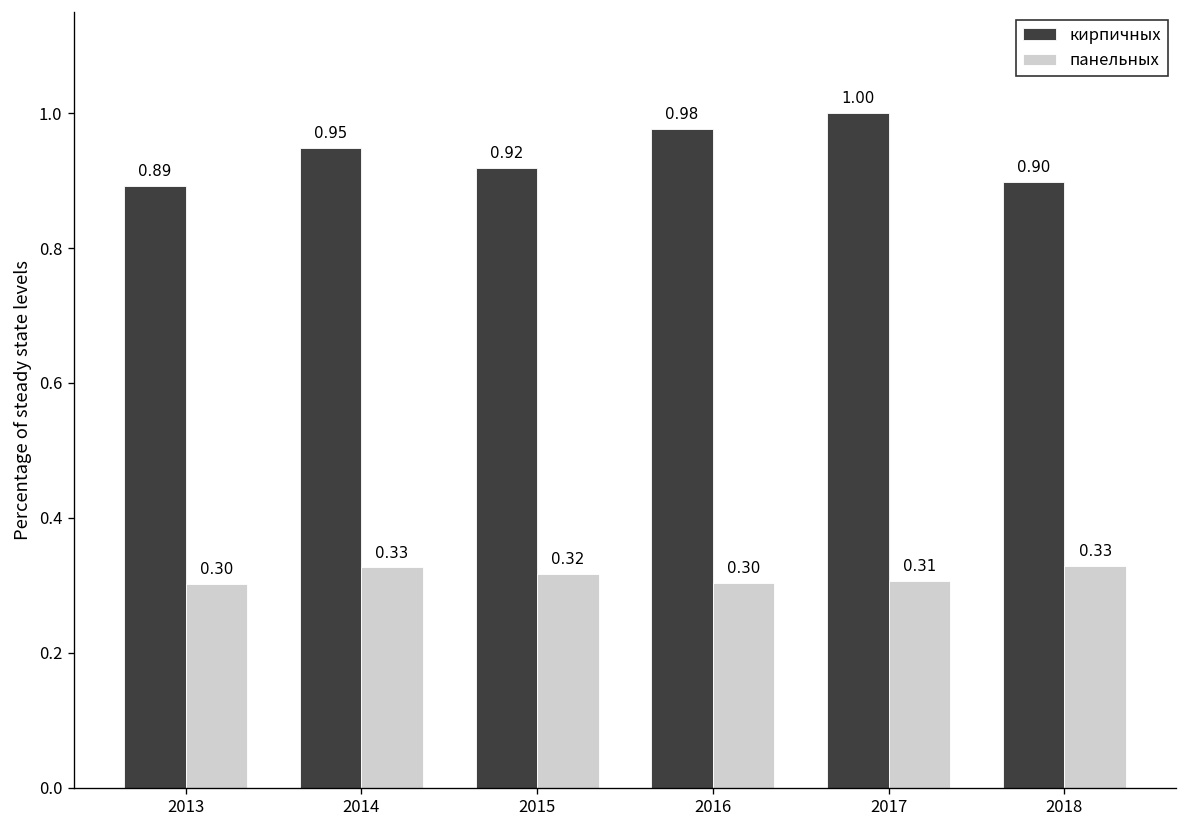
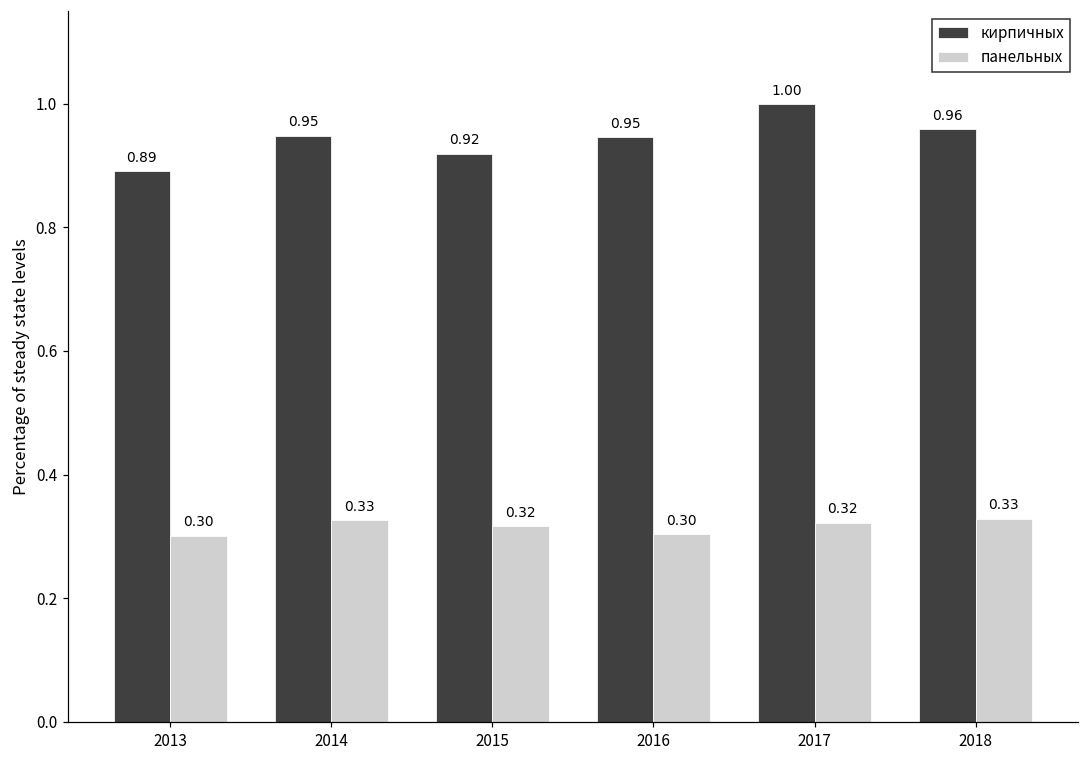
  {
    "кирпичных": {
      "2013": 0.89,
      "2014": 0.95,
      "2015": 0.92,
-     "2016": 0.98,
+     "2016": 0.95,
      "2017": 1.00,
-     "2018": 0.90
+     "2018": 0.96
    },
    "панельных": {
      "2013": 0.30,
      "2014": 0.33,
      "2015": 0.32,
      "2016": 0.30,
-     "2017": 0.31,
+     "2017": 0.32,
      "2018": 0.33
    }
  }
